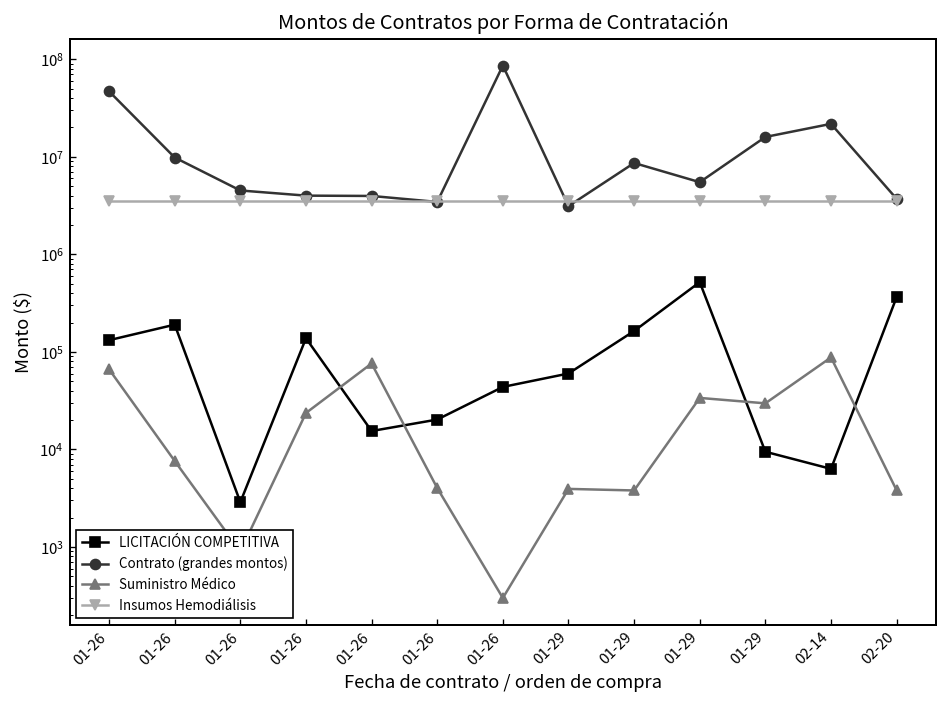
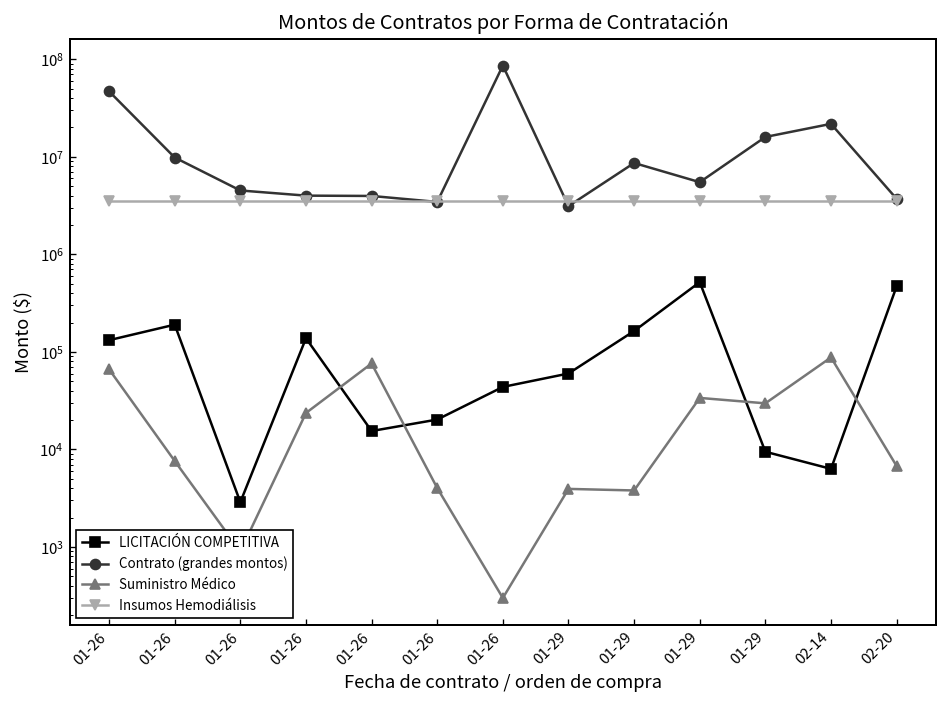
  {
    "LICITACIÓN COMPETITIVA": {
      "02-14": 6000,
-     "02-20": 400000
+     "02-20": 500000
    },
    "Contrato (grandes montos)": {
      "02-14": 22000000
    },
    "Suministro Médico": {
      "02-14": 90000,
-     "02-20": 4000
+     "02-20": 7000
    },
    "Insumos Hemodiálisis": {
      "02-14": 4000000
    }
  }
